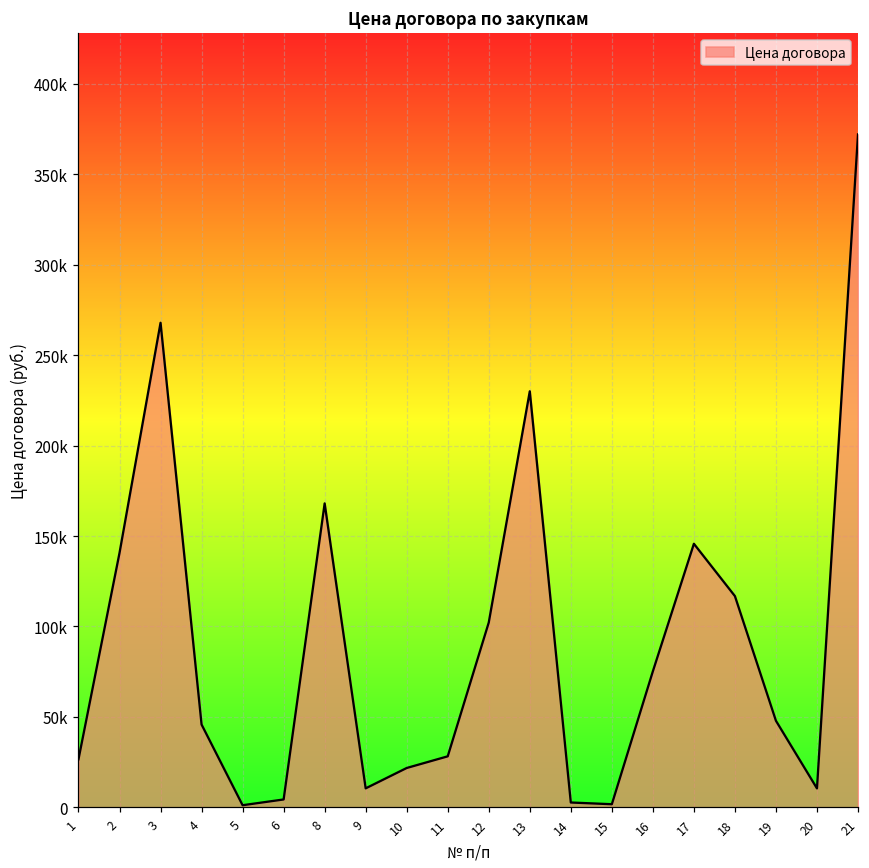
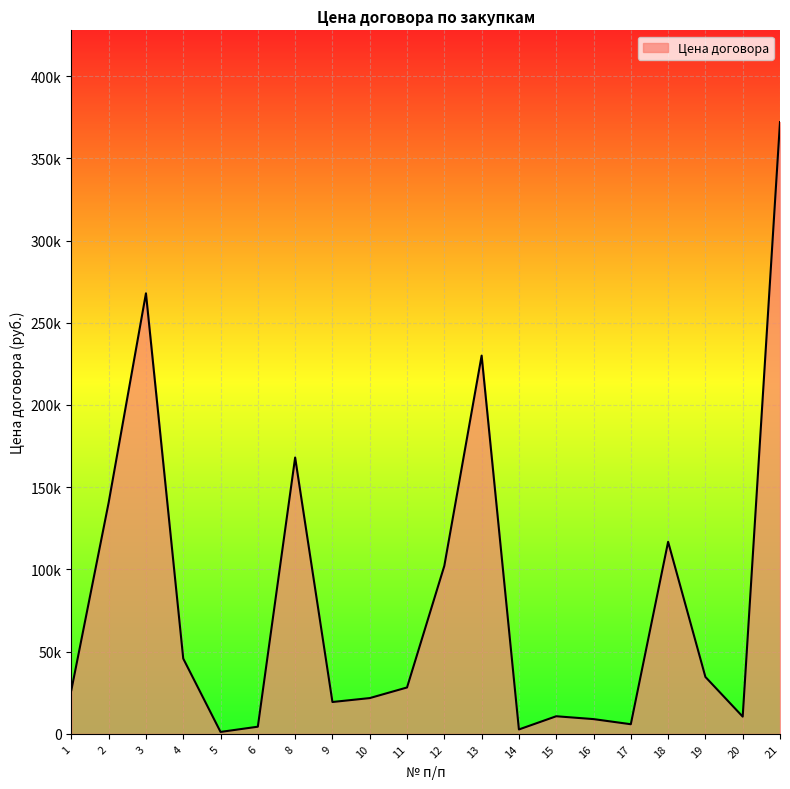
  {
    "1": 27000,
    "2": 141000,
    "3": 268000,
    "4": 46000,
    "5": 1000,
    "6": 4000,
    "8": 168000,
-   "9": 11000,
+   "9": 19000,
    "10": 22000,
    "11": 28000,
    "12": 102000,
    "13": 230000,
    "14": 3000,
-   "15": 2000,
-   "16": 75000,
-   "17": 146000,
+   "15": 11000,
+   "16": 9000,
+   "17": 6000,
    "18": 117000,
-   "19": 48000,
+   "19": 35000,
    "20": 11000,
    "21": 372000
  }
